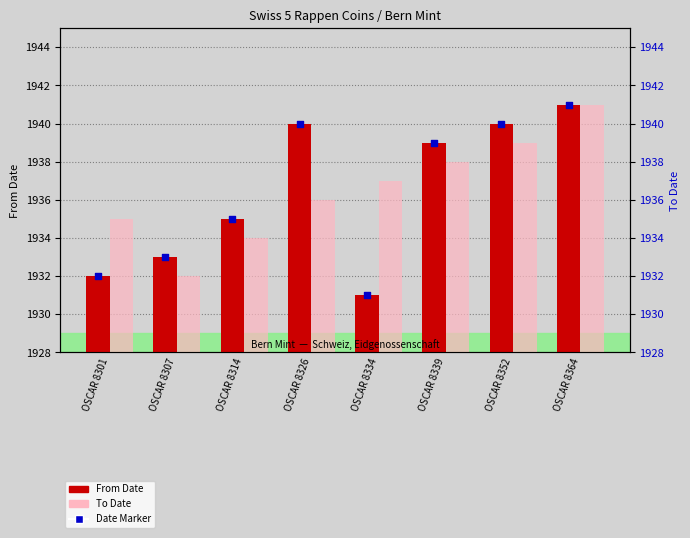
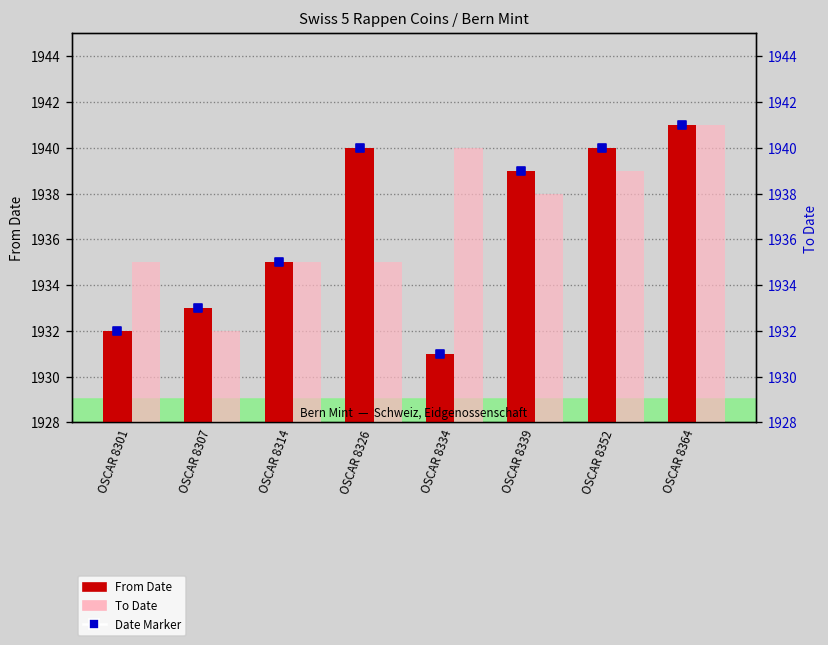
  {
    "To Date": {
      "OSCAR 8301": 1935,
      "OSCAR 8307": 1932,
-     "OSCAR 8314": 1934,
-     "OSCAR 8326": 1936,
-     "OSCAR 8334": 1937,
+     "OSCAR 8314": 1935,
+     "OSCAR 8326": 1935,
+     "OSCAR 8334": 1940,
      "OSCAR 8339": 1938,
      "OSCAR 8352": 1939,
      "OSCAR 8364": 1941
    }
  }
